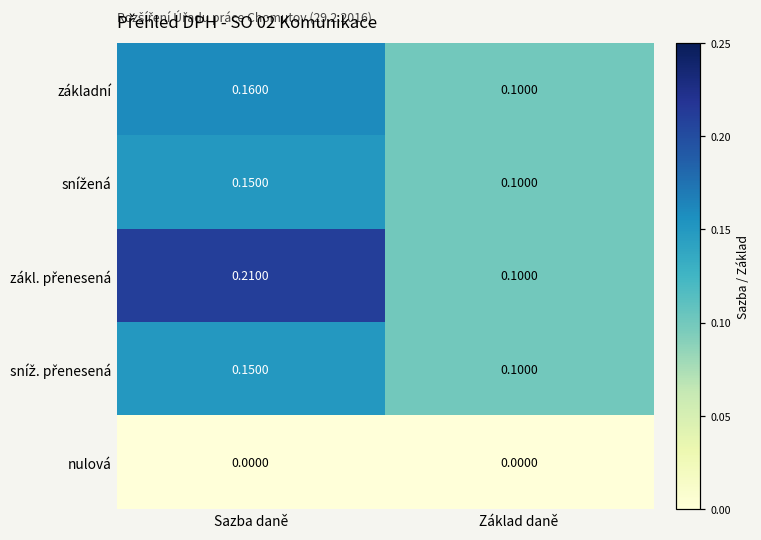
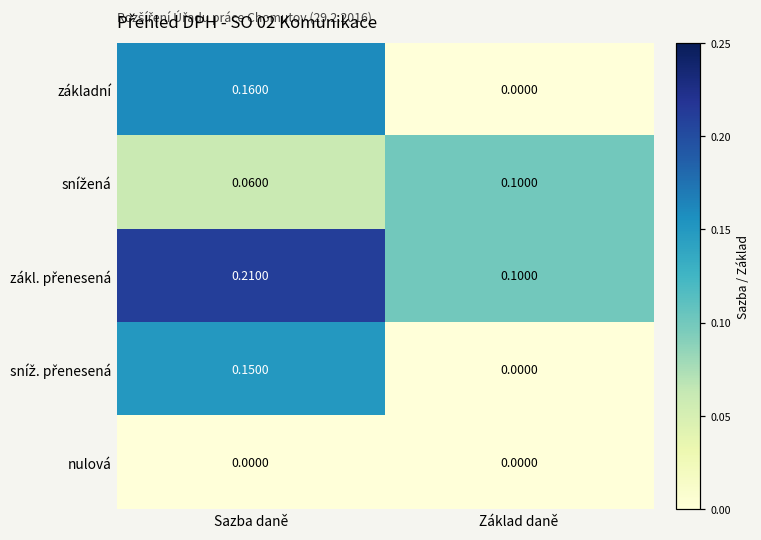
  {
    "základní": {
      "Sazba daně": 0.1600,
-     "Základ daně": 0.1000
+     "Základ daně": 0.0000
    },
    "snížená": {
-     "Sazba daně": 0.1500,
+     "Sazba daně": 0.0600,
      "Základ daně": 0.1000
    },
    "zákl. přenesená": {
      "Sazba daně": 0.2100,
      "Základ daně": 0.1000
    },
    "sníž. přenesená": {
      "Sazba daně": 0.1500,
-     "Základ daně": 0.1000
+     "Základ daně": 0.0000
    },
    "nulová": {
      "Sazba daně": 0.0000,
      "Základ daně": 0.0000
    }
  }
